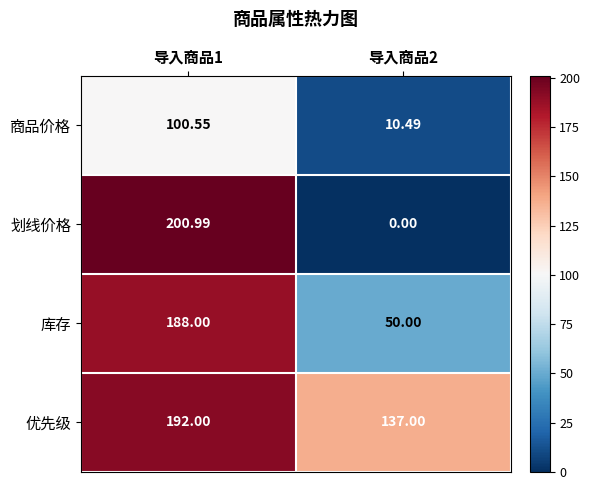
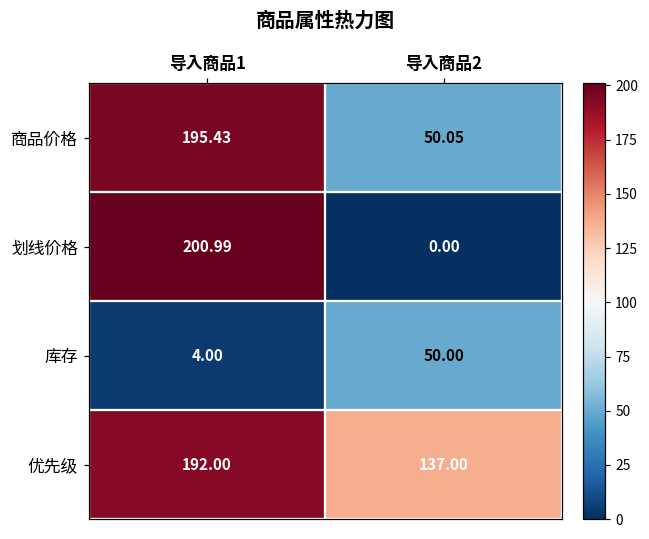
  {
    "商品价格": {
-     "导入商品1": 100.55,
-     "导入商品2": 10.49
+     "导入商品1": 195.43,
+     "导入商品2": 50.05
    },
    "划线价格": {
      "导入商品1": 200.99,
      "导入商品2": 0.00
    },
    "库存": {
-     "导入商品1": 188.00,
+     "导入商品1": 4.00,
      "导入商品2": 50.00
    },
    "优先级": {
      "导入商品1": 192.00,
      "导入商品2": 137.00
    }
  }
